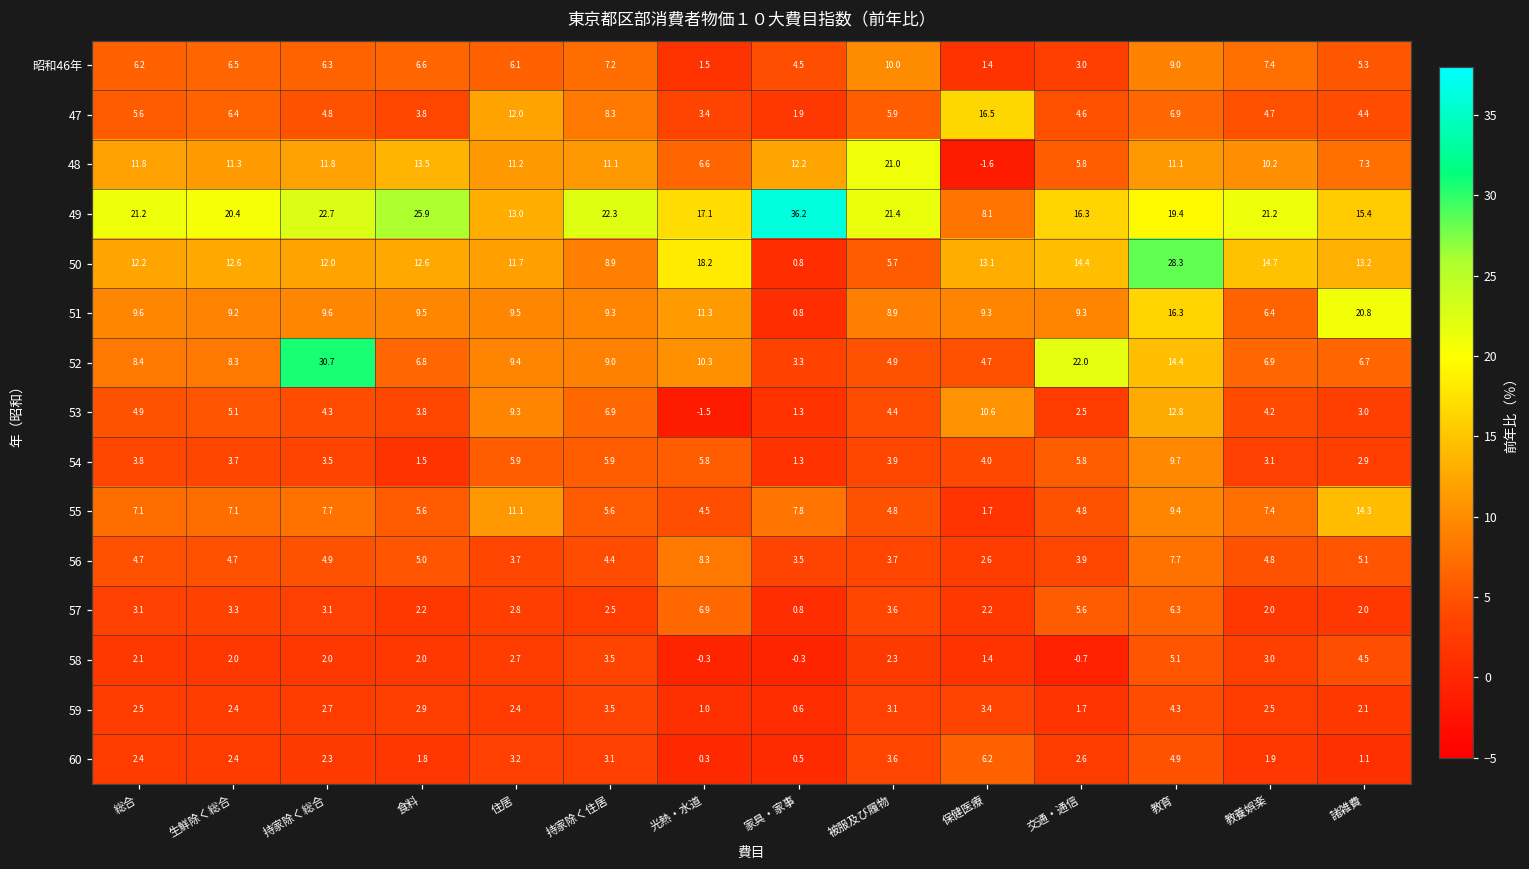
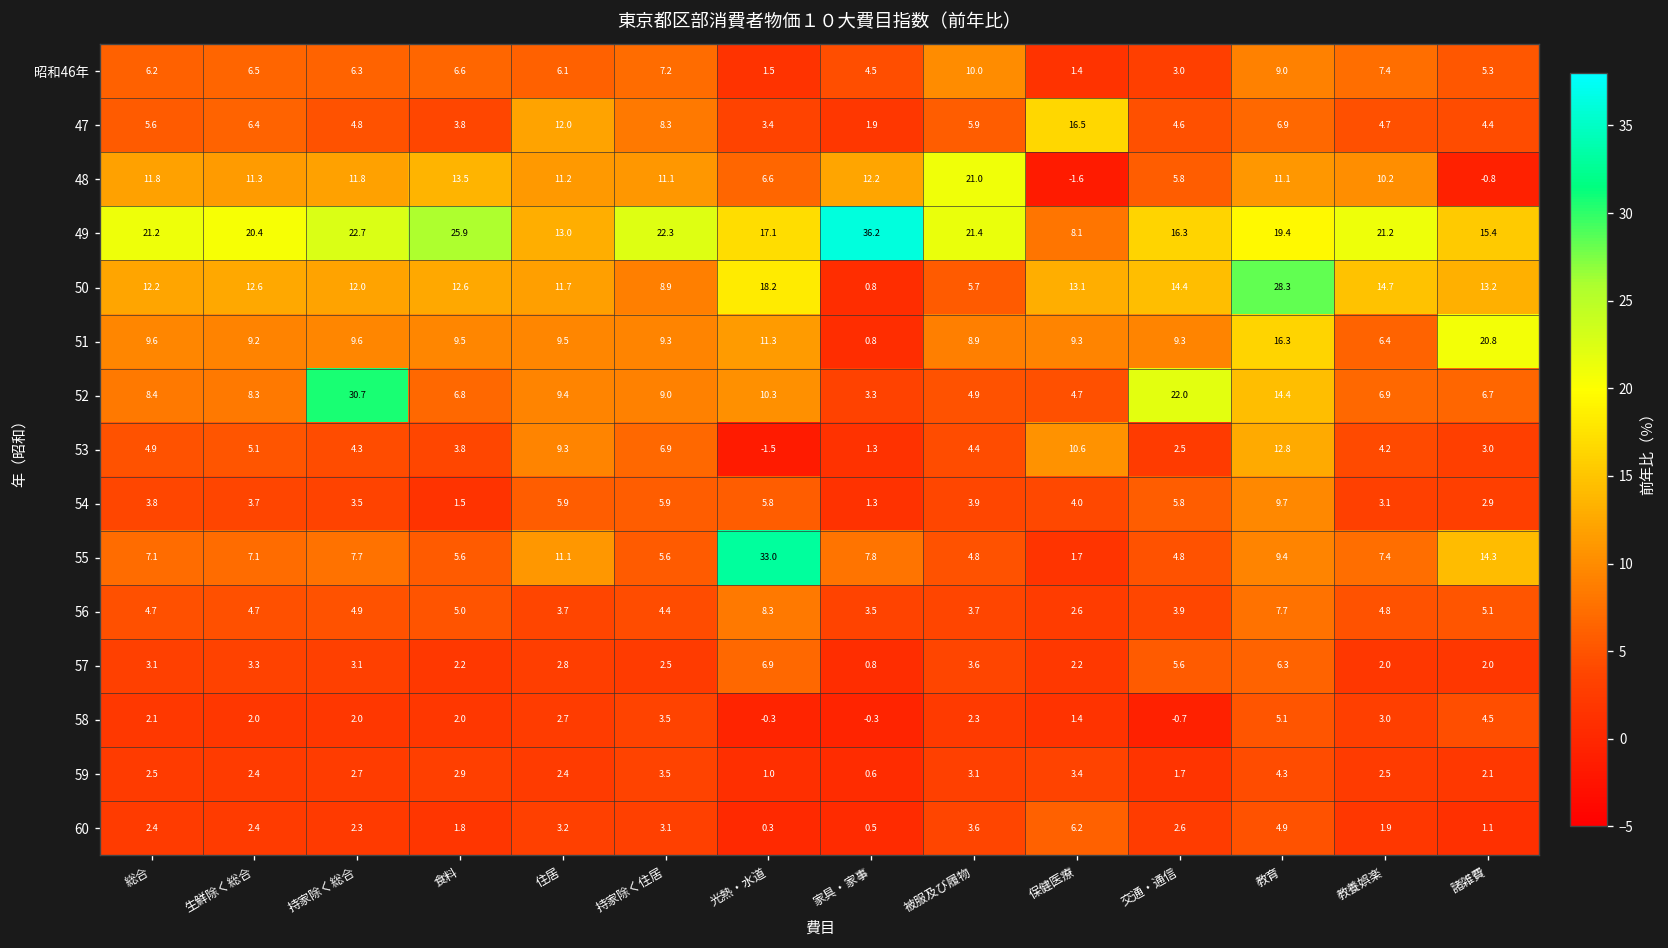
  {
    "48": {
      "総合": 11.8,
      "生鮮除く総合": 11.3,
      "持家除く総合": 11.8,
      "食料": 13.5,
      "住居": 11.2,
      "持家除く住居": 11.1,
      "光熱・水道": 6.6,
      "家具・家事": 12.2,
      "被服及び履物": 21.0,
      "保健医療": -1.6,
      "交通・通信": 5.8,
      "教育": 11.1,
      "教養娯楽": 10.2,
-     "諸雑費": 7.3
+     "諸雑費": -0.8
    },
    "55": {
      "総合": 7.1,
      "生鮮除く総合": 7.1,
      "持家除く総合": 7.7,
      "食料": 5.6,
      "住居": 11.1,
      "持家除く住居": 5.6,
-     "光熱・水道": 4.5,
+     "光熱・水道": 33.0,
      "家具・家事": 7.8,
      "被服及び履物": 4.8,
      "保健医療": 1.7,
      "交通・通信": 4.8,
      "教育": 9.4,
      "教養娯楽": 7.4,
      "諸雑費": 14.3
    }
  }
